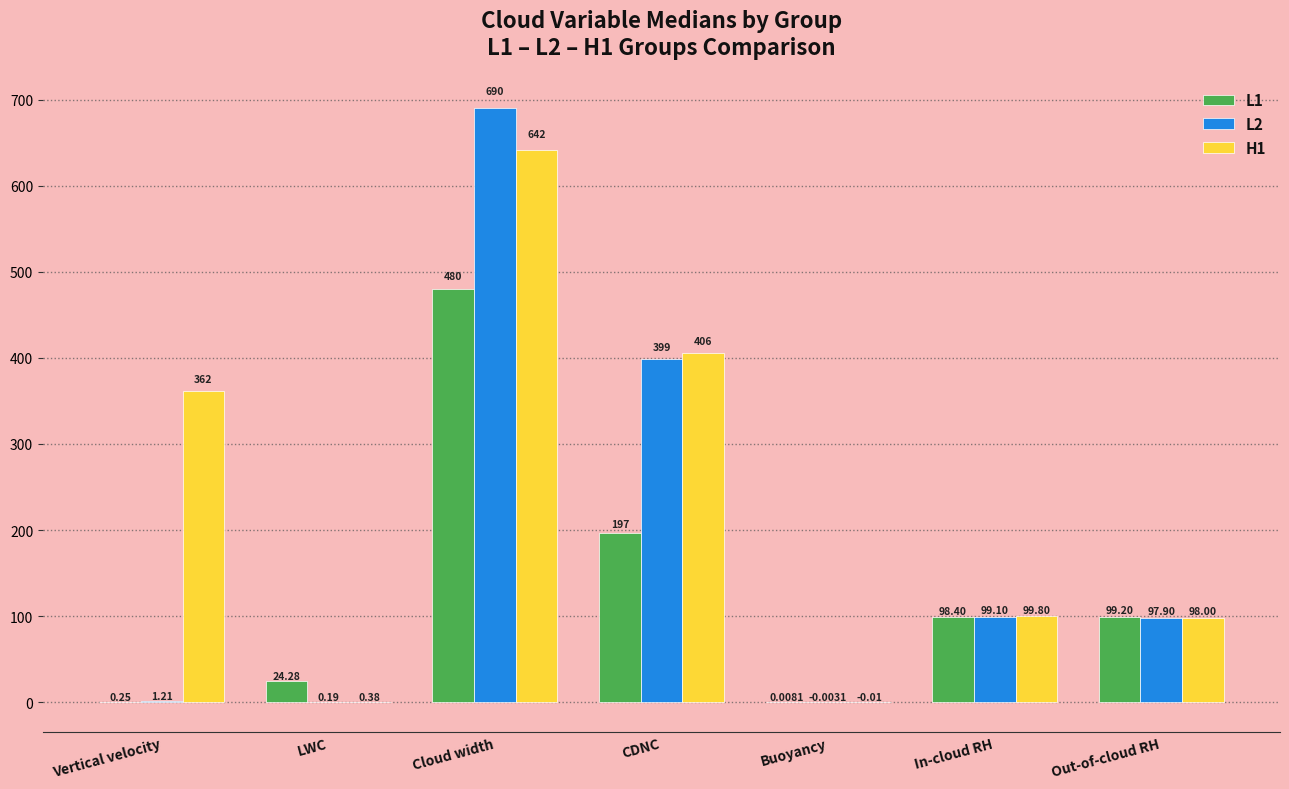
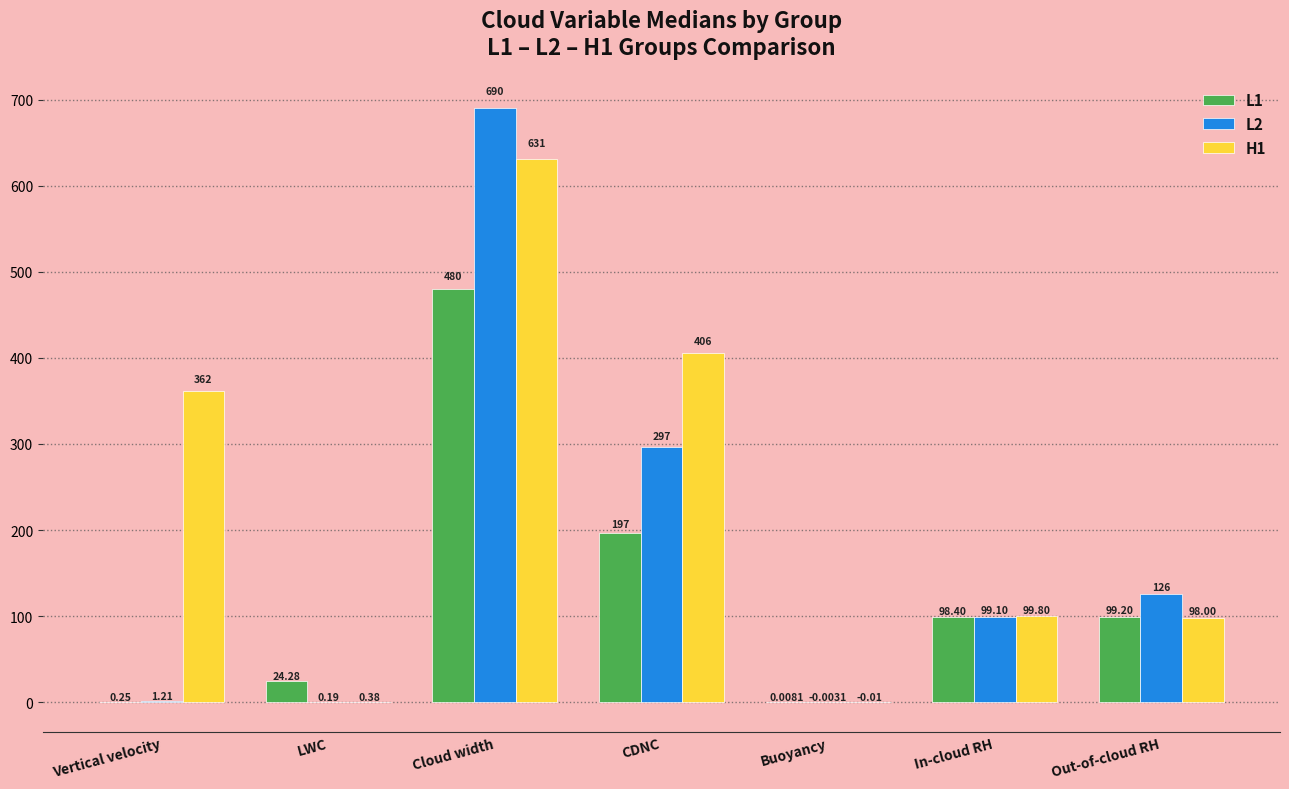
  {
    "L1": {
      "Vertical velocity": 0.25,
      "LWC": 24.28,
      "Cloud width": 480,
      "CDNC": 197,
      "Buoyancy": 0.0081,
      "In-cloud RH": 98.40,
      "Out-of-cloud RH": 99.20
    },
    "L2": {
      "Vertical velocity": 1.21,
      "LWC": 0.19,
      "Cloud width": 690,
-     "CDNC": 399,
+     "CDNC": 297,
      "Buoyancy": -0.0031,
      "In-cloud RH": 99.10,
-     "Out-of-cloud RH": 97.90
+     "Out-of-cloud RH": 126
    },
    "H1": {
      "Vertical velocity": 362,
      "LWC": 0.38,
-     "Cloud width": 642,
+     "Cloud width": 631,
      "CDNC": 406,
      "Buoyancy": -0.01,
      "In-cloud RH": 99.80,
      "Out-of-cloud RH": 98.00
    }
  }
